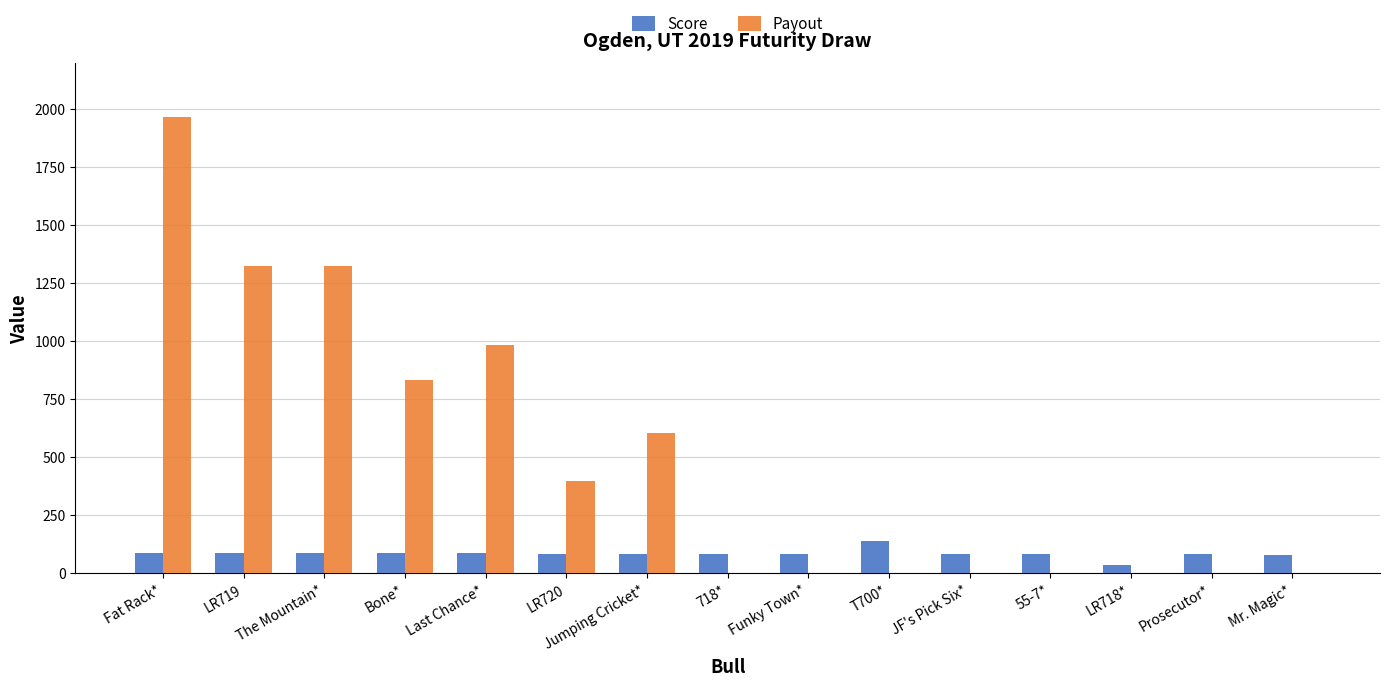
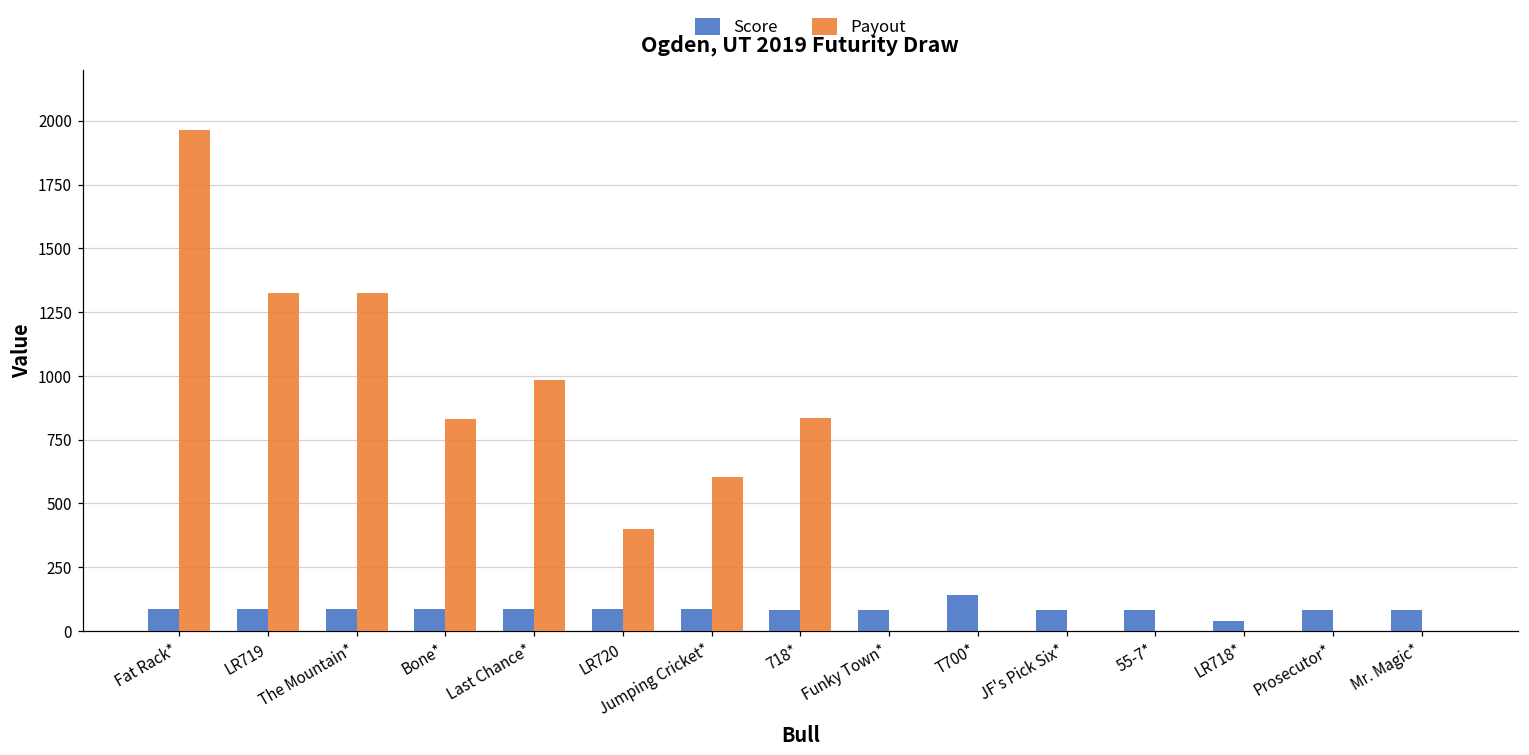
  {
    "Score": {
      "Fat Rack*": 90,
      "LR719": 90,
      "The Mountain*": 90,
      "Bone*": 90,
      "Last Chance*": 90,
      "LR720": 90,
      "Jumping Cricket*": 80,
      "718*": 80,
      "Funky Town*": 80,
      "T700*": 140,
      "JF's Pick Six*": 80,
      "55-7*": 80,
      "LR718*": 40,
      "Prosecutor*": 80,
      "Mr. Magic*": 80
    },
    "Payout": {
      "Fat Rack*": 1970,
      "LR719": 1320,
      "The Mountain*": 1320,
      "Bone*": 830,
      "Last Chance*": 980,
      "LR720": 400,
      "Jumping Cricket*": 600,
-     "718*": 0,
+     "718*": 830,
      "Funky Town*": 0,
      "T700*": 0,
      "JF's Pick Six*": 0,
      "55-7*": 0,
      "LR718*": 0,
      "Prosecutor*": 0,
      "Mr. Magic*": 0
    }
  }
